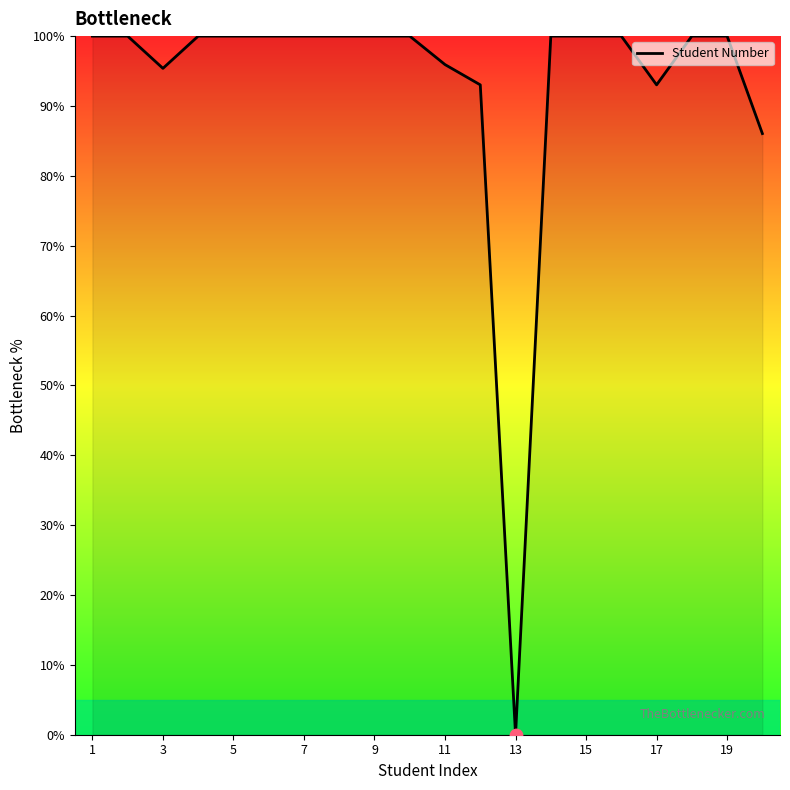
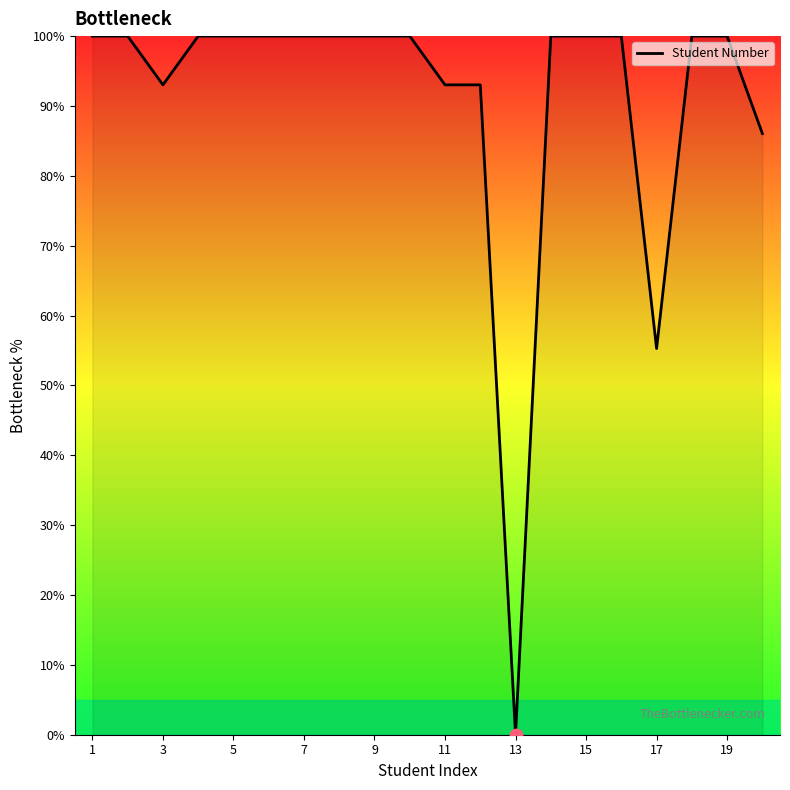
  {
    "Student Number": {
      "1": "100%",
-     "3": "95%",
+     "3": "93%",
      "5": "100%",
      "7": "100%",
      "9": "100%",
-     "11": "96%",
+     "11": "93%",
      "15": "100%",
-     "17": "93%",
+     "17": "55%",
      "19": "100%"
    }
  }
